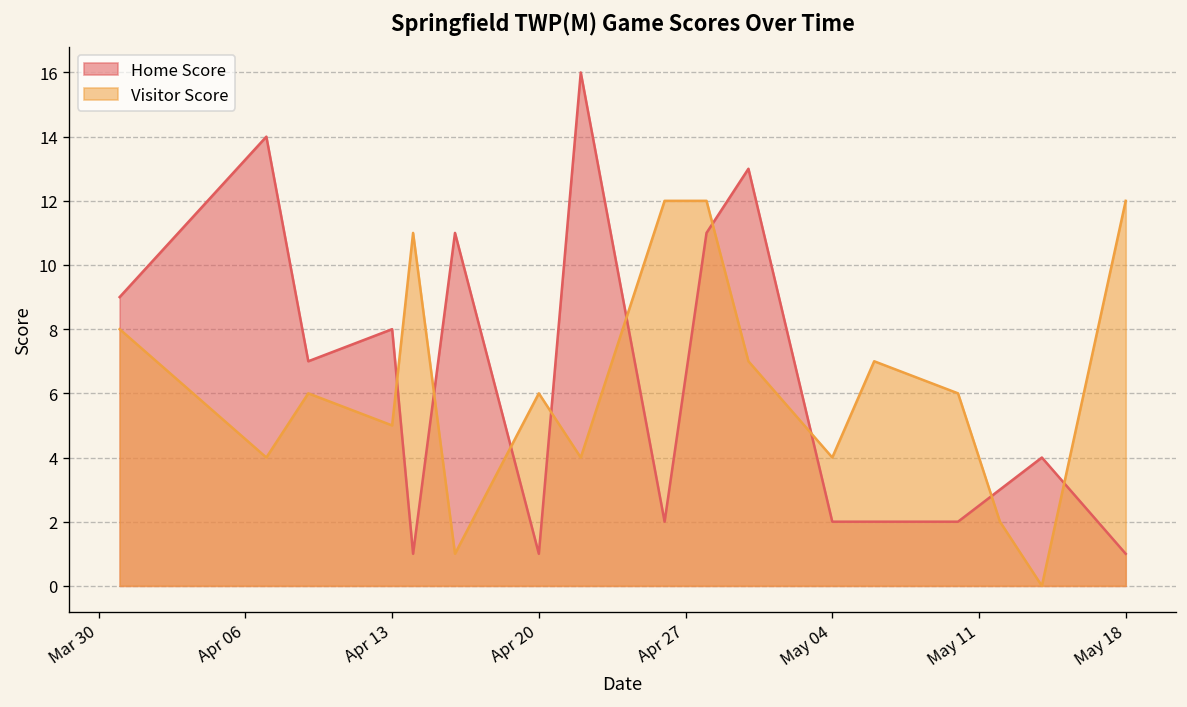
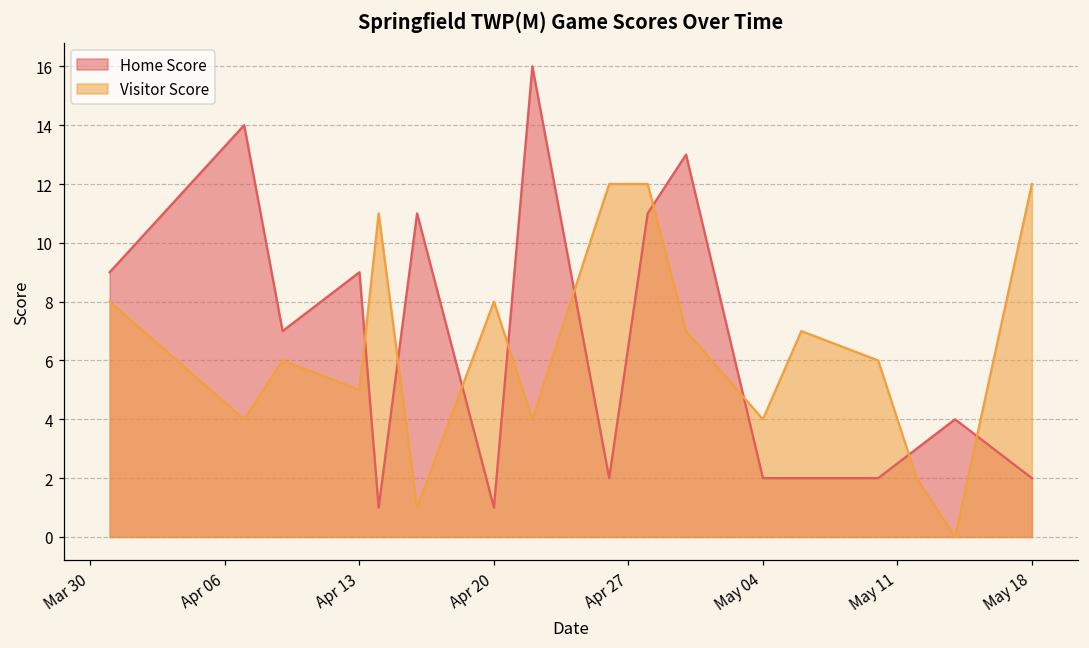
  {
    "Home Score": {
-     "Apr 13": 8,
+     "Apr 13": 9,
      "Apr 20": 1,
      "May 04": 2,
-     "May 18": 1
+     "May 18": 2
    },
    "Visitor Score": {
      "Apr 13": 5,
-     "Apr 20": 6,
+     "Apr 20": 8,
      "May 04": 4,
      "May 18": 12
    }
  }
